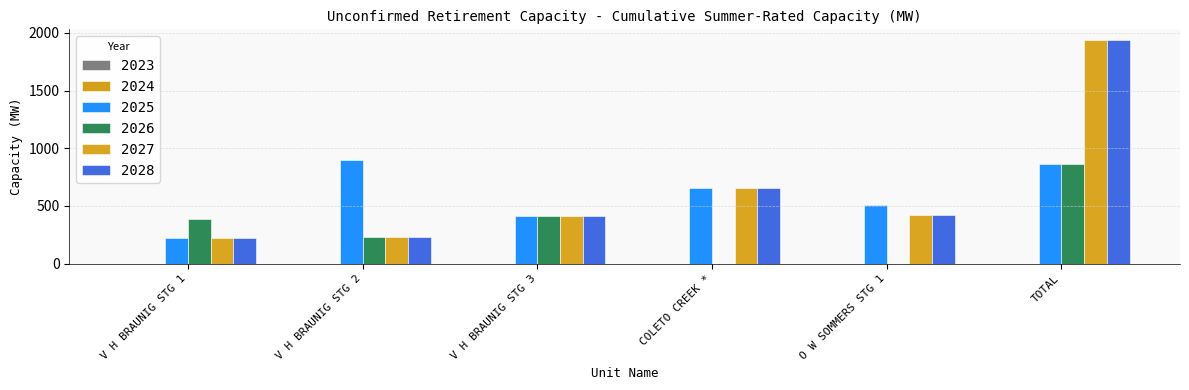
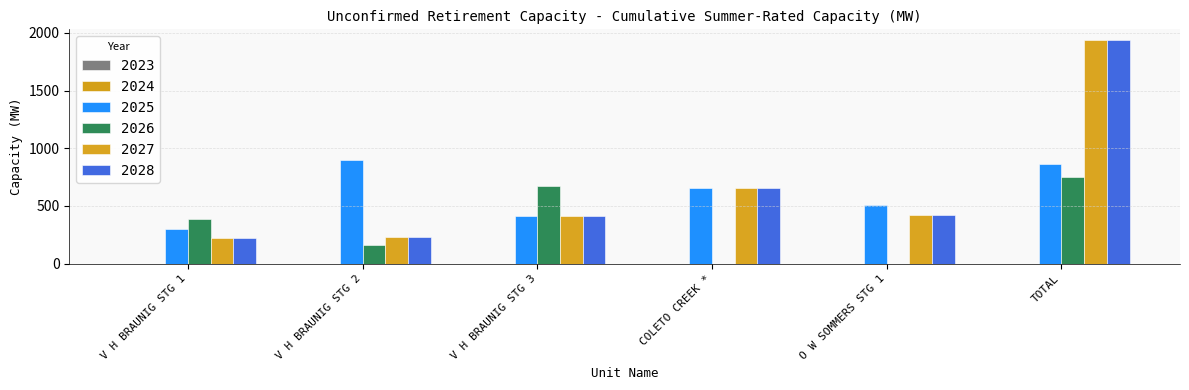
  {
    "2023": {
      "V H BRAUNIG STG 1": 0,
      "V H BRAUNIG STG 2": 0,
      "V H BRAUNIG STG 3": 0,
      "COLETO CREEK *": 0,
      "O W SOMMERS STG 1": 0,
      "TOTAL": 0
    },
    "2025": {
-     "V H BRAUNIG STG 1": 220,
+     "V H BRAUNIG STG 1": 300,
      "V H BRAUNIG STG 2": 900,
      "V H BRAUNIG STG 3": 410,
      "COLETO CREEK *": 660,
      "O W SOMMERS STG 1": 500,
      "TOTAL": 860
    },
    "2026": {
      "V H BRAUNIG STG 1": 390,
-     "V H BRAUNIG STG 2": 230,
-     "V H BRAUNIG STG 3": 410,
+     "V H BRAUNIG STG 2": 160,
+     "V H BRAUNIG STG 3": 670,
      "COLETO CREEK *": 0,
      "O W SOMMERS STG 1": 0,
-     "TOTAL": 860
+     "TOTAL": 750
    },
    "2028": {
      "V H BRAUNIG STG 1": 220,
      "V H BRAUNIG STG 2": 230,
      "V H BRAUNIG STG 3": 410,
      "COLETO CREEK *": 660,
      "O W SOMMERS STG 1": 420,
      "TOTAL": 1930
    }
  }
